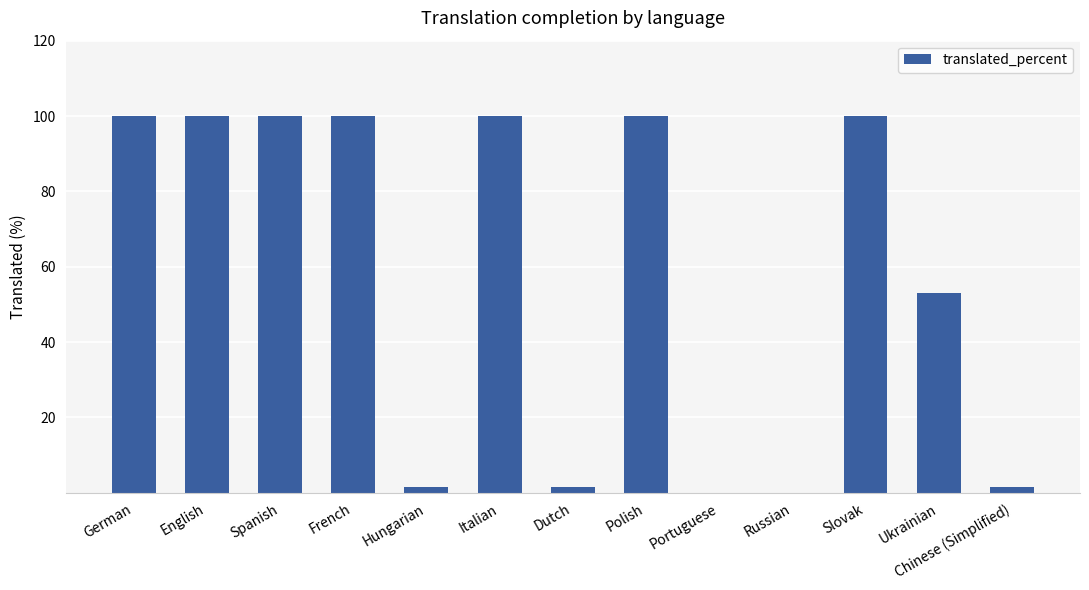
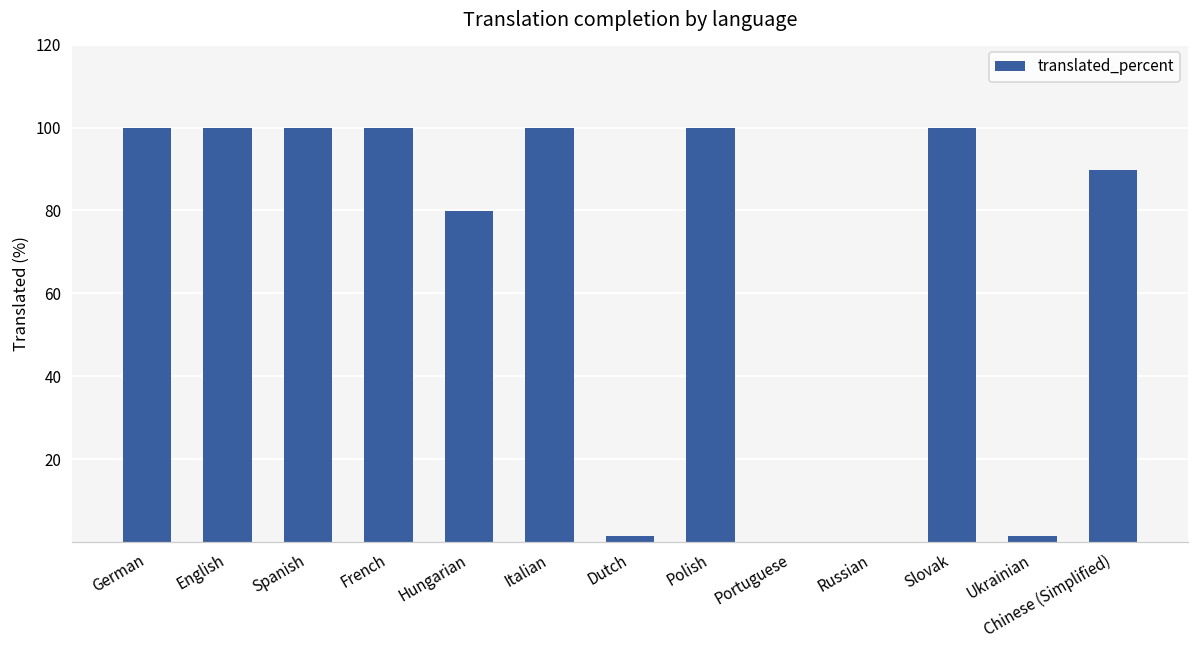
  {
    "German": 100,
    "English": 100,
    "Spanish": 100,
    "French": 100,
-   "Hungarian": 1,
+   "Hungarian": 80,
    "Italian": 100,
    "Dutch": 1,
    "Polish": 100,
    "Portuguese": 0,
    "Russian": 0,
    "Slovak": 100,
-   "Ukrainian": 53,
-   "Chinese (Simplified)": 1
+   "Ukrainian": 1,
+   "Chinese (Simplified)": 90
  }
